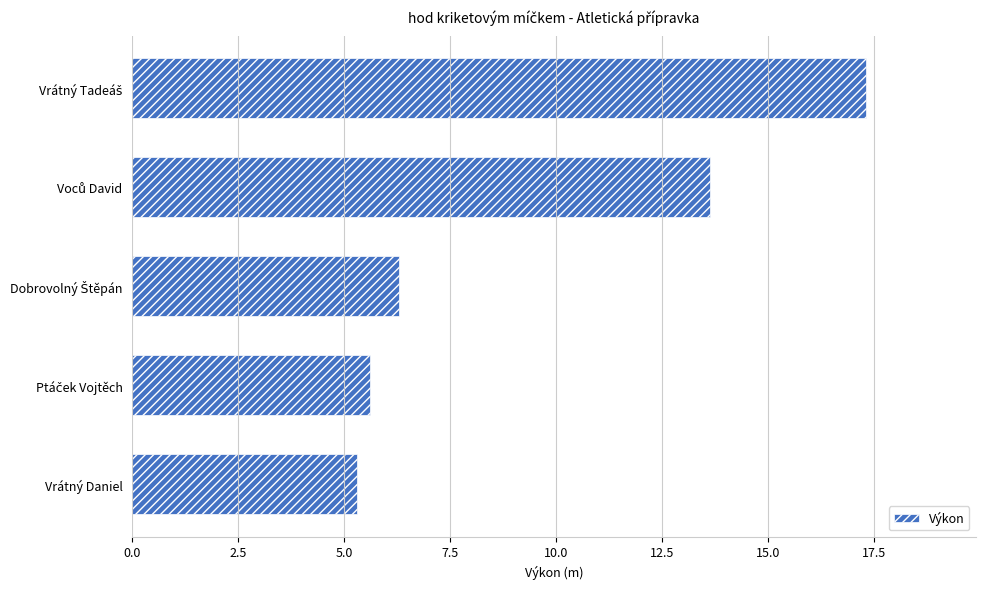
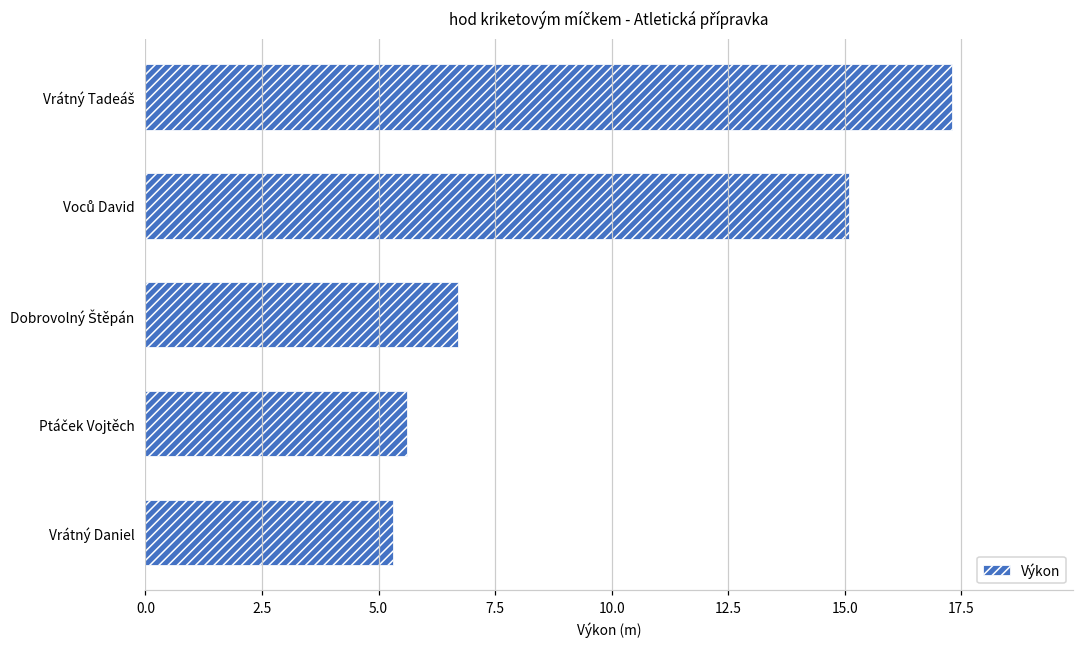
  {
    "Vrátný Tadeáš": 17.3,
-   "Voců David": 13.6,
-   "Dobrovolný Štěpán": 6.3,
+   "Voců David": 15.1,
+   "Dobrovolný Štěpán": 6.7,
    "Ptáček Vojtěch": 5.6,
    "Vrátný Daniel": 5.3
  }
